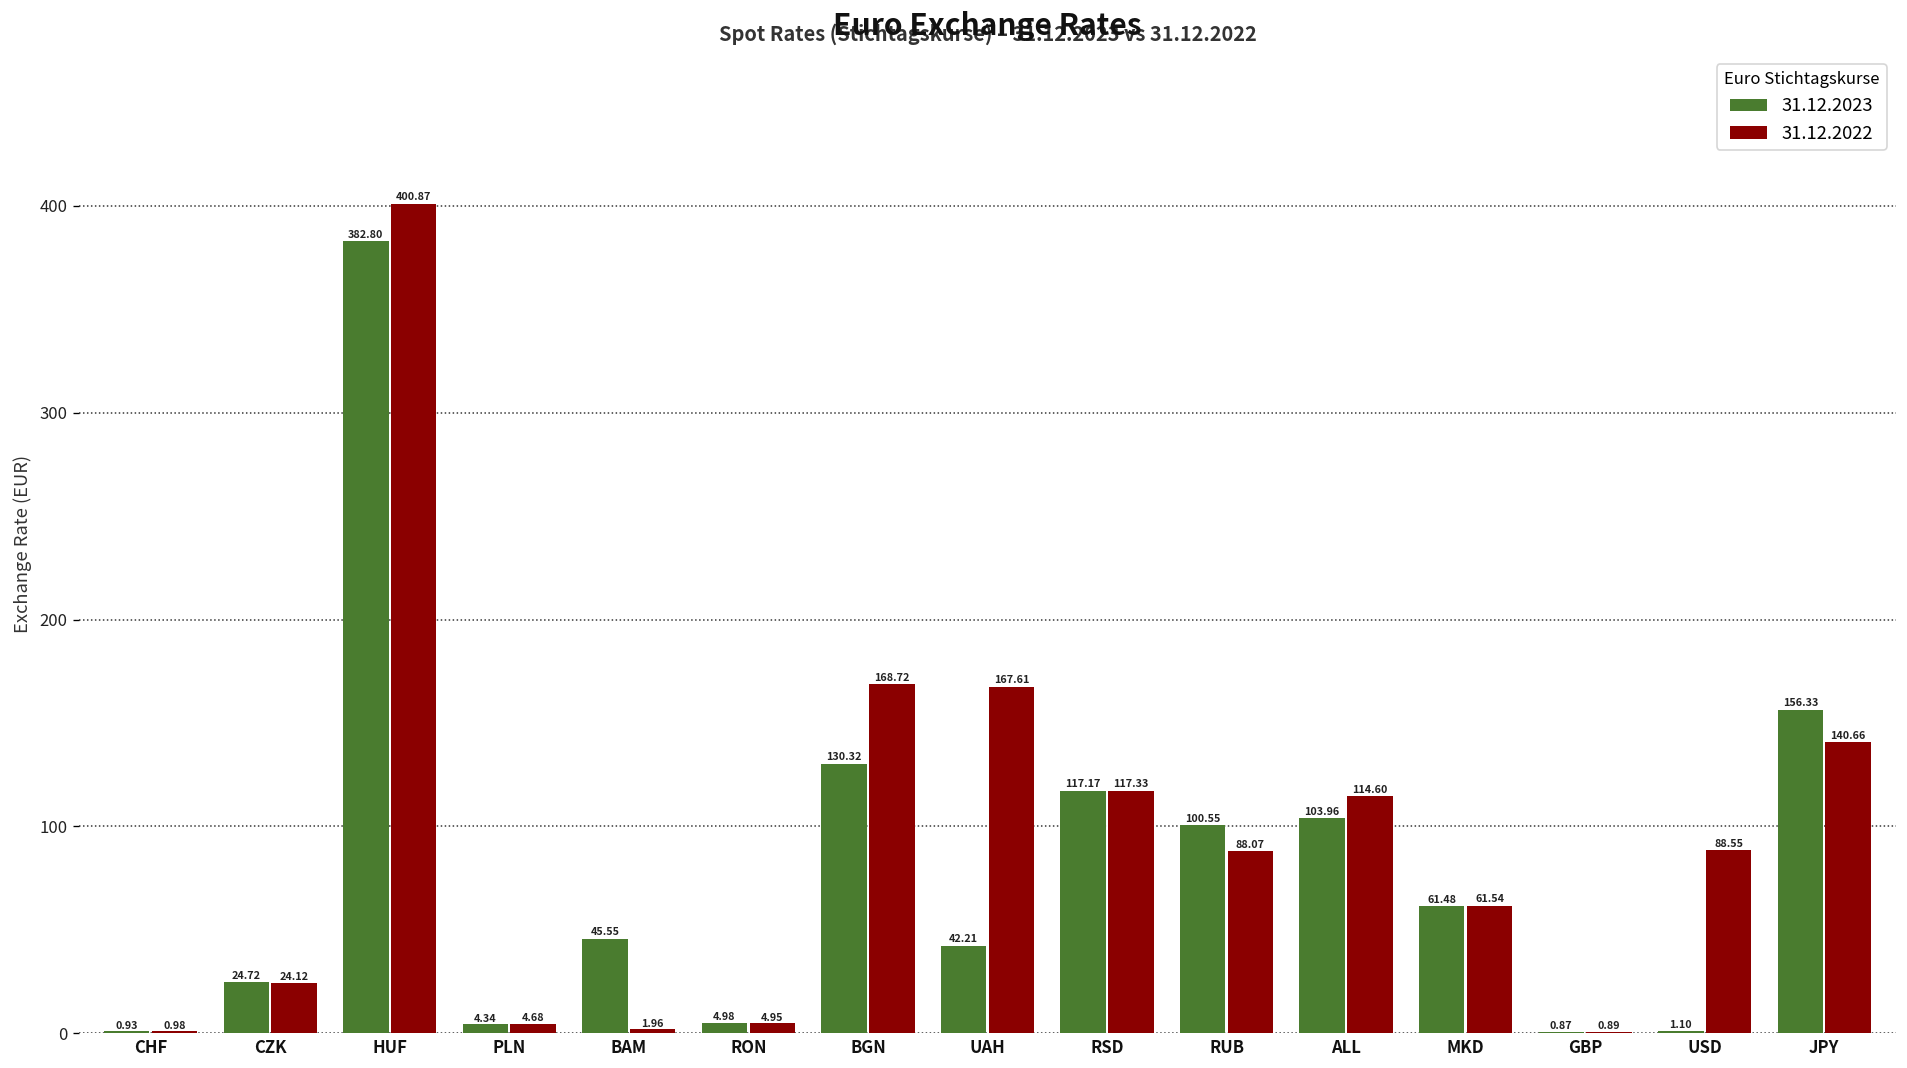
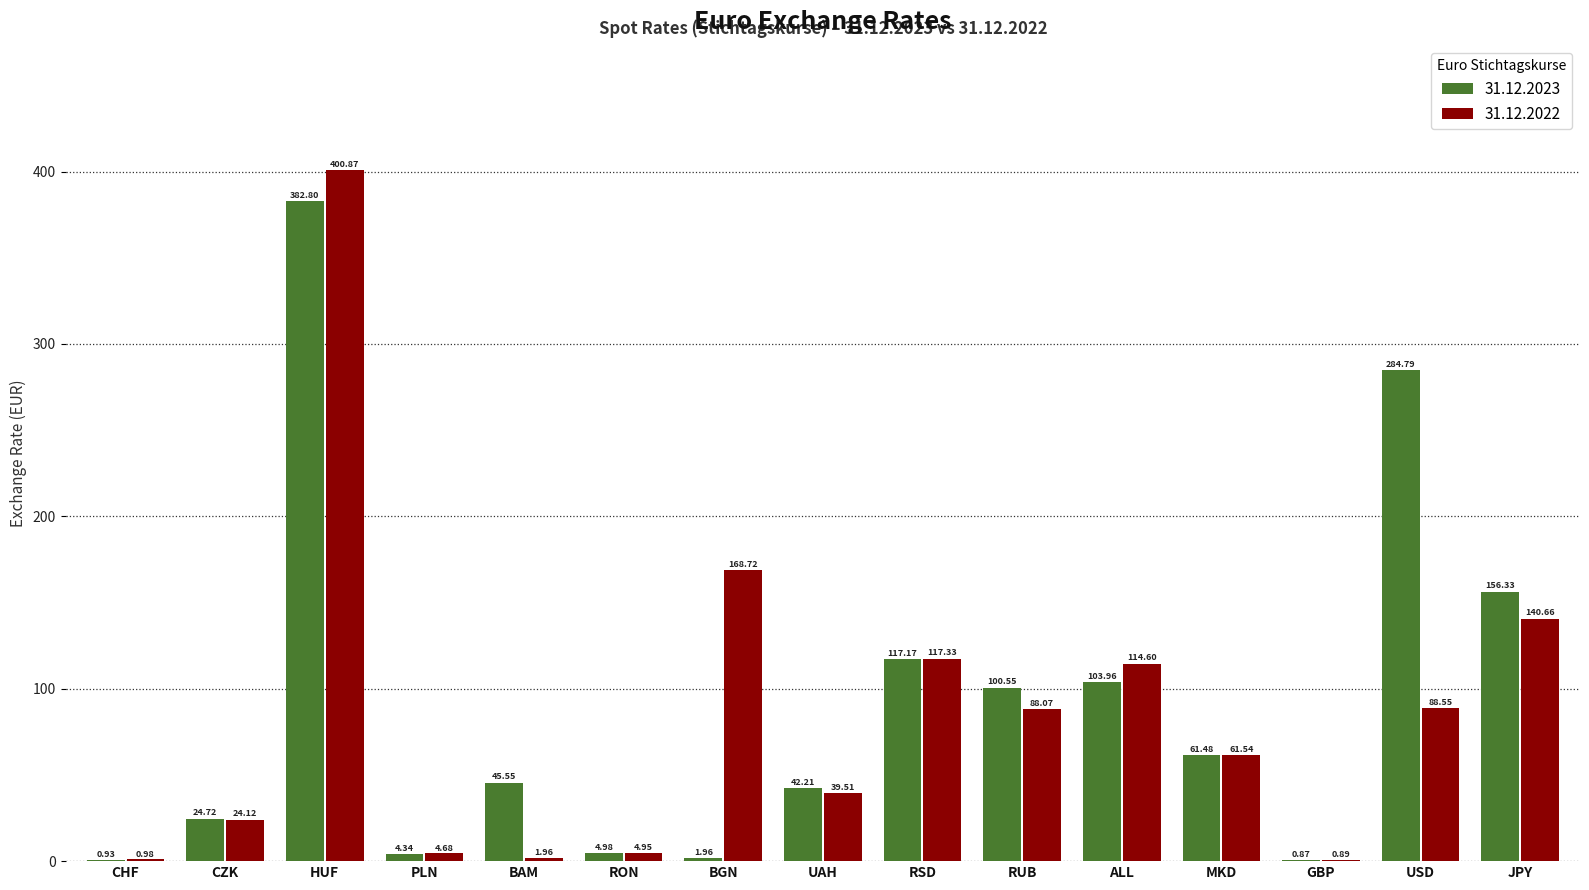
  {
    "31.12.2023": {
      "CHF": 0.93,
      "CZK": 24.72,
      "HUF": 382.80,
      "PLN": 4.34,
      "BAM": 45.55,
      "RON": 4.98,
-     "BGN": 130.32,
+     "BGN": 1.96,
      "UAH": 42.21,
      "RSD": 117.17,
      "RUB": 100.55,
      "ALL": 103.96,
      "MKD": 61.48,
      "GBP": 0.87,
-     "USD": 1.10,
+     "USD": 284.79,
      "JPY": 156.33
    },
    "31.12.2022": {
      "CHF": 0.98,
      "CZK": 24.12,
      "HUF": 400.87,
      "PLN": 4.68,
      "BAM": 1.96,
      "RON": 4.95,
      "BGN": 168.72,
-     "UAH": 167.61,
+     "UAH": 39.51,
      "RSD": 117.33,
      "RUB": 88.07,
      "ALL": 114.60,
      "MKD": 61.54,
      "GBP": 0.89,
      "USD": 88.55,
      "JPY": 140.66
    }
  }
